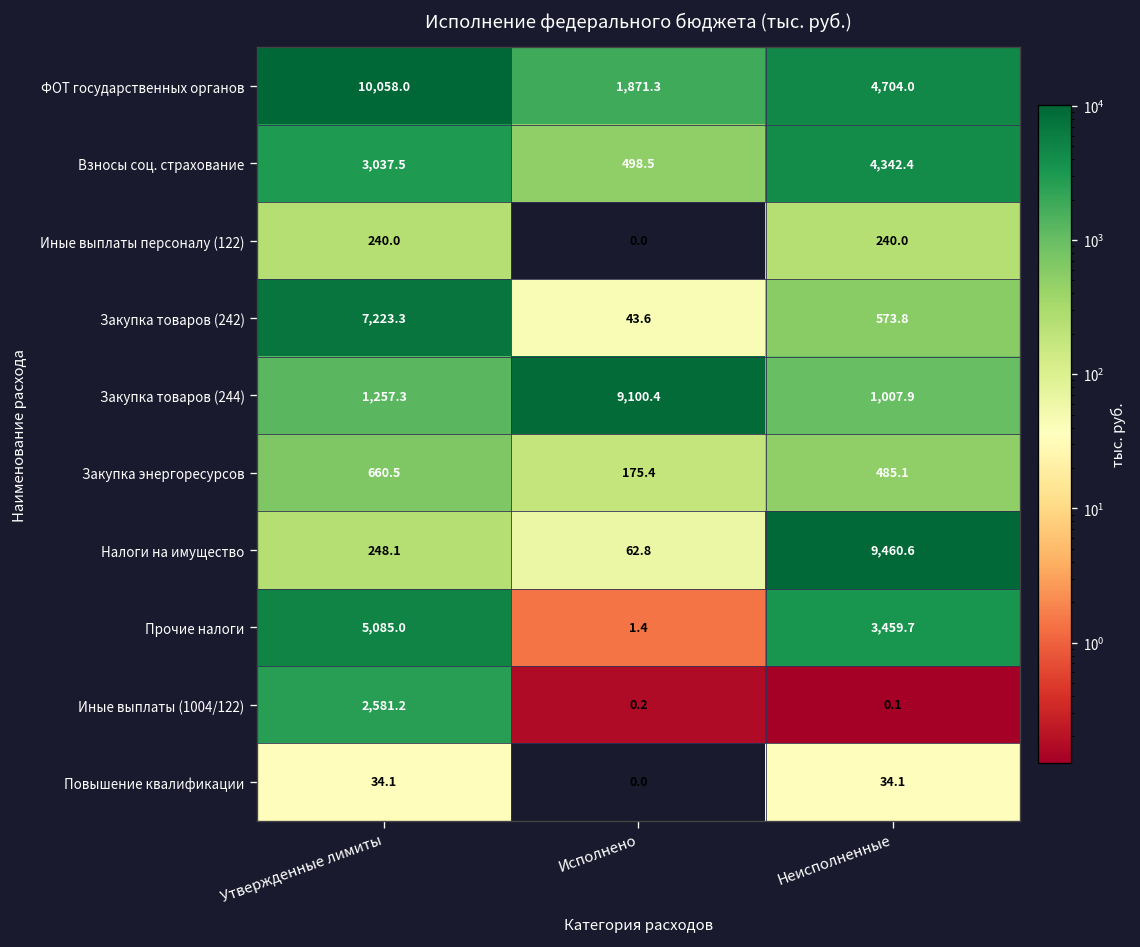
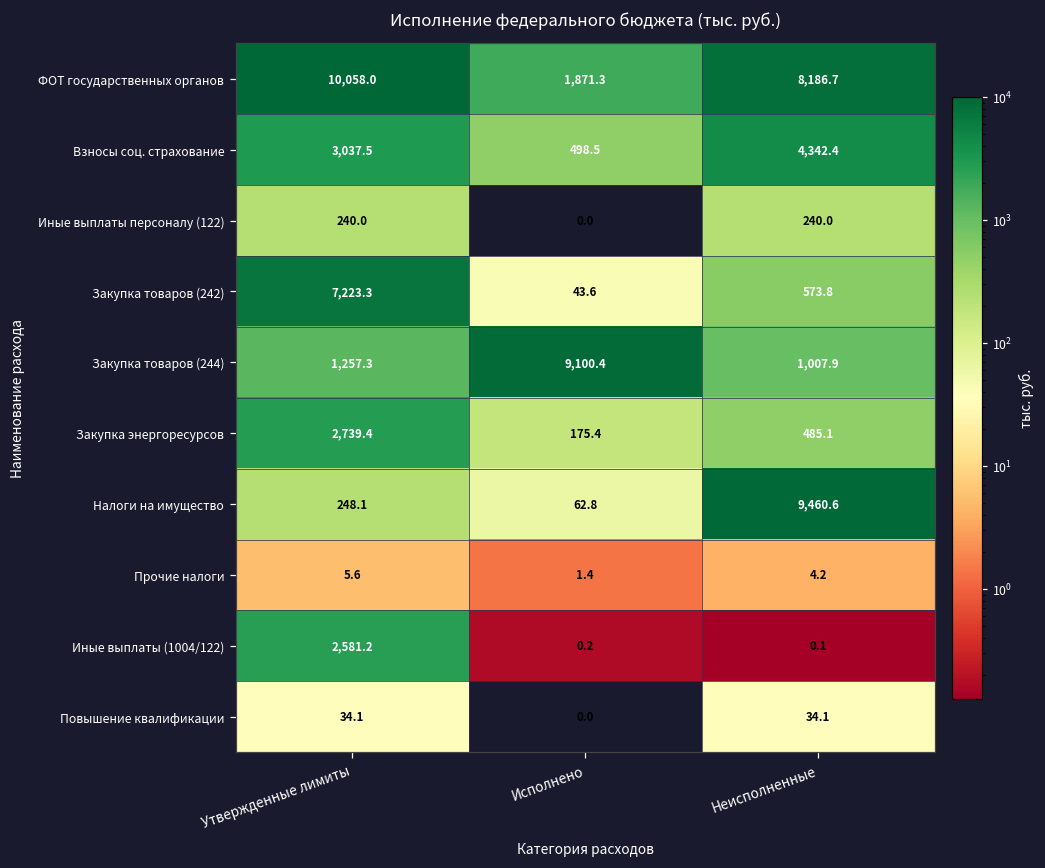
  {
    "ФОТ государственных органов": {
      "Утвержденные лимиты": "10,058.0",
      "Исполнено": "1,871.3",
-     "Неисполненные": "4,704.0"
+     "Неисполненные": "8,186.7"
    },
    "Взносы соц. страхование": {
      "Утвержденные лимиты": "3,037.5",
      "Исполнено": "498.5",
      "Неисполненные": "4,342.4"
    },
    "Иные выплаты персоналу (122)": {
      "Утвержденные лимиты": "240.0",
      "Неисполненные": "240.0"
    },
    "Закупка товаров (242)": {
      "Утвержденные лимиты": "7,223.3",
      "Исполнено": "43.6",
      "Неисполненные": "573.8"
    },
    "Закупка товаров (244)": {
      "Утвержденные лимиты": "1,257.3",
      "Исполнено": "9,100.4",
      "Неисполненные": "1,007.9"
    },
    "Закупка энергоресурсов": {
-     "Утвержденные лимиты": "660.5",
+     "Утвержденные лимиты": "2,739.4",
      "Исполнено": "175.4",
      "Неисполненные": "485.1"
    },
    "Налоги на имущество": {
      "Утвержденные лимиты": "248.1",
      "Исполнено": "62.8",
      "Неисполненные": "9,460.6"
    },
    "Прочие налоги": {
-     "Утвержденные лимиты": "5,085.0",
+     "Утвержденные лимиты": "5.6",
      "Исполнено": "1.4",
-     "Неисполненные": "3,459.7"
+     "Неисполненные": "4.2"
    },
    "Иные выплаты (1004/122)": {
      "Утвержденные лимиты": "2,581.2",
      "Исполнено": "0.2",
      "Неисполненные": "0.1"
    },
    "Повышение квалификации": {
      "Утвержденные лимиты": "34.1",
      "Неисполненные": "34.1"
    }
  }
